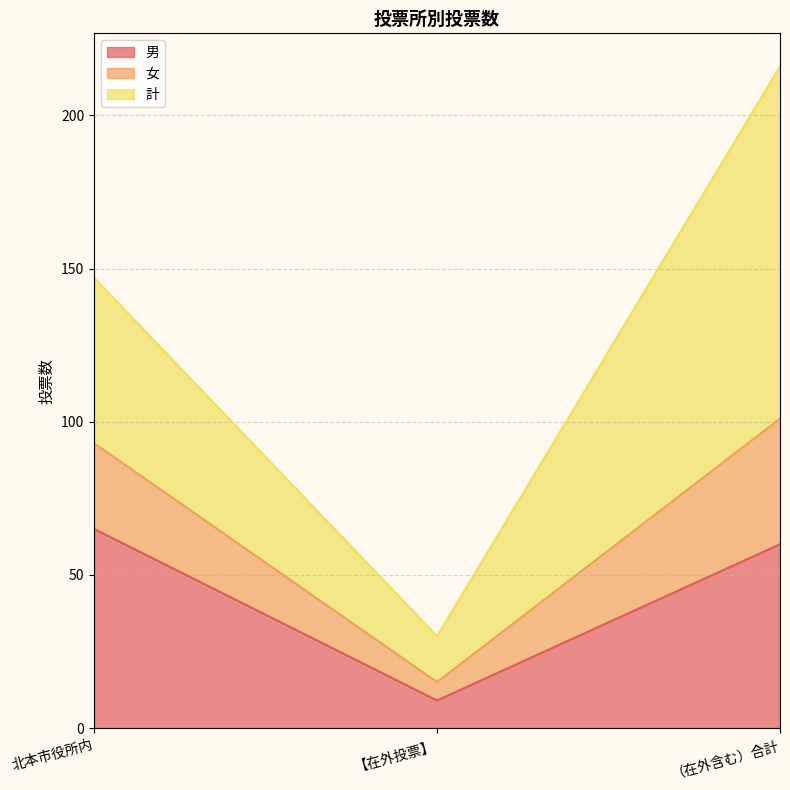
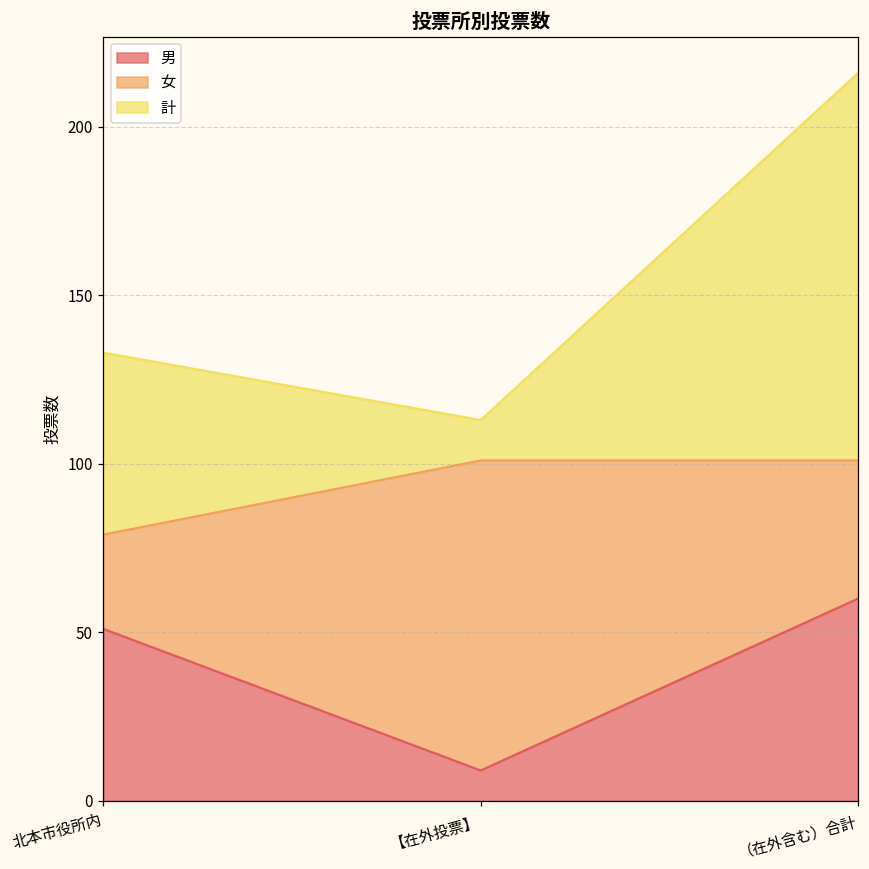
  {
    "男": {
-     "北本市役所内": 65,
+     "北本市役所内": 51,
      "【在外投票】": 9,
      "（在外含む）合計": 60
    },
    "女": {
      "北本市役所内": 28,
-     "【在外投票】": 6,
+     "【在外投票】": 92,
      "（在外含む）合計": 41
    },
    "計": {
      "北本市役所内": 54,
-     "【在外投票】": 15,
+     "【在外投票】": 12,
      "（在外含む）合計": 115
    }
  }
